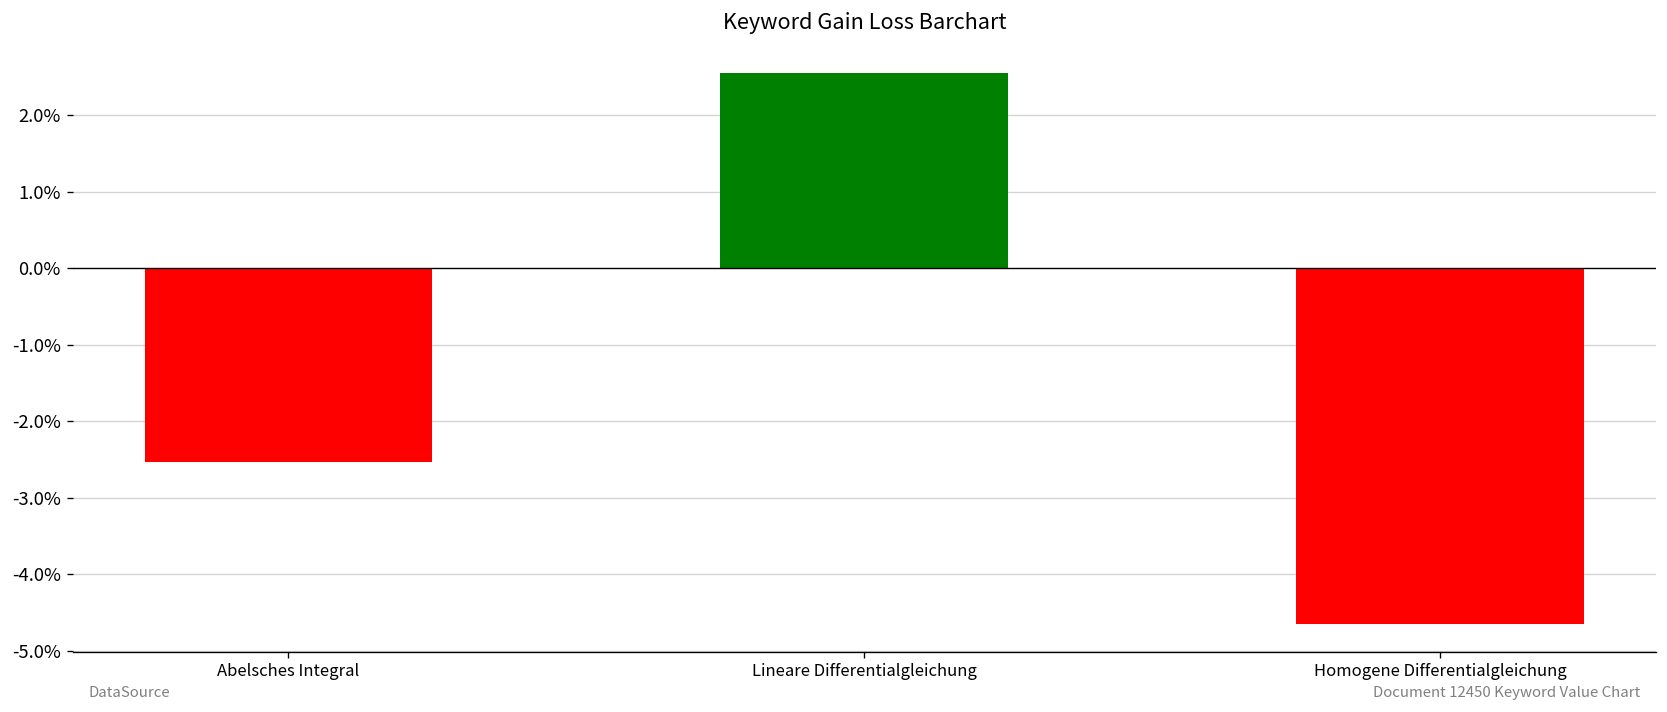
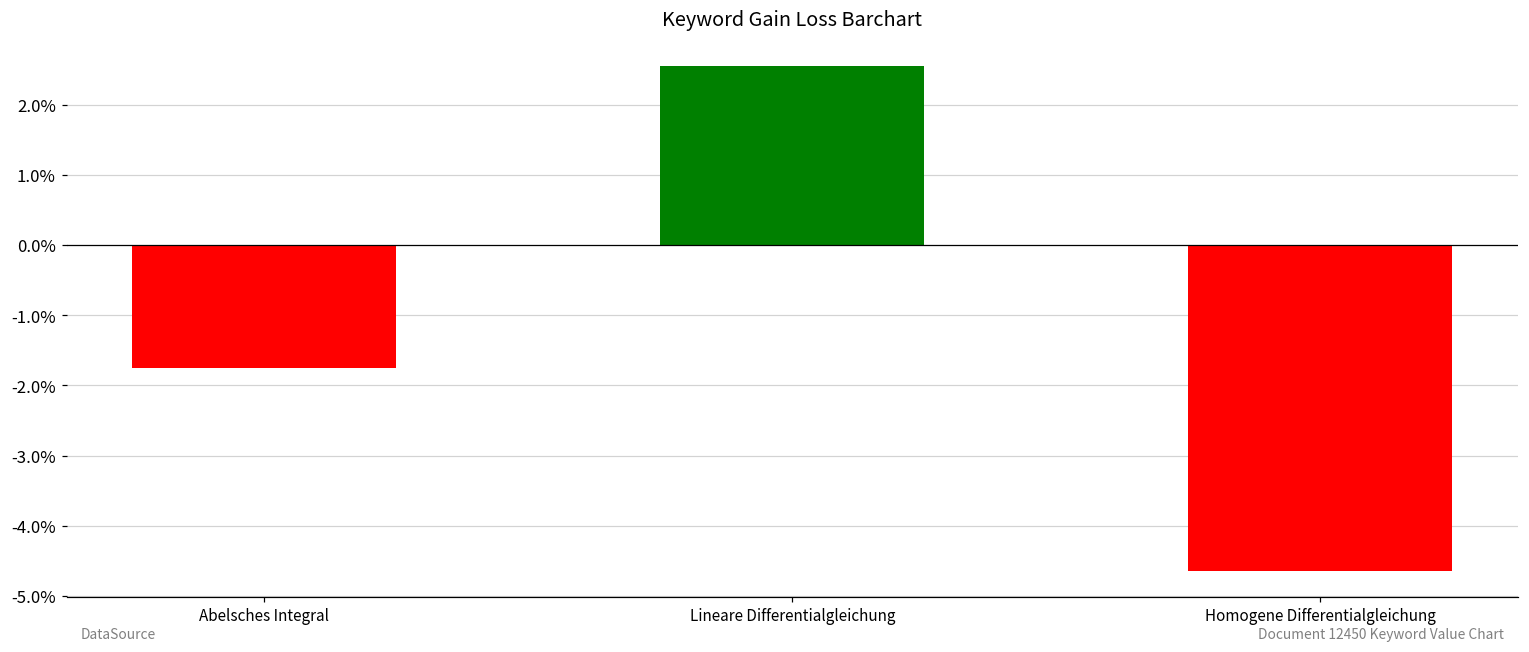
  {
-   "Abelsches Integral": "-2.5%",
+   "Abelsches Integral": "-1.8%",
    "Lineare Differentialgleichung": "2.6%",
    "Homogene Differentialgleichung": "-4.7%"
  }
